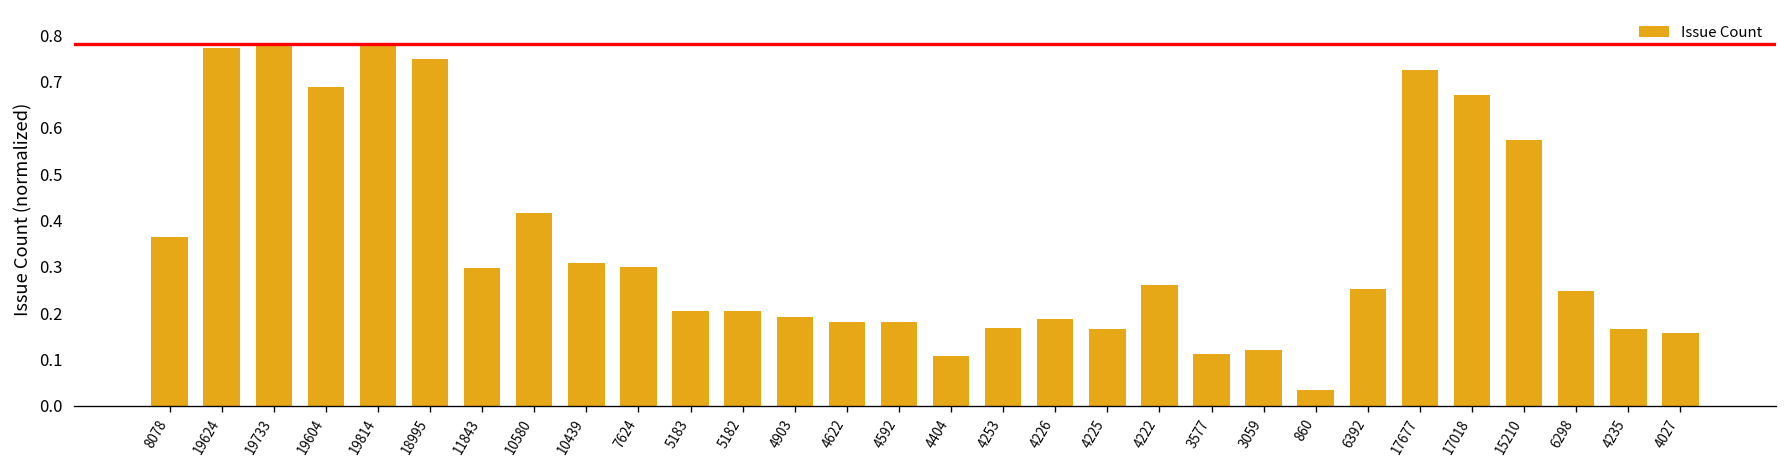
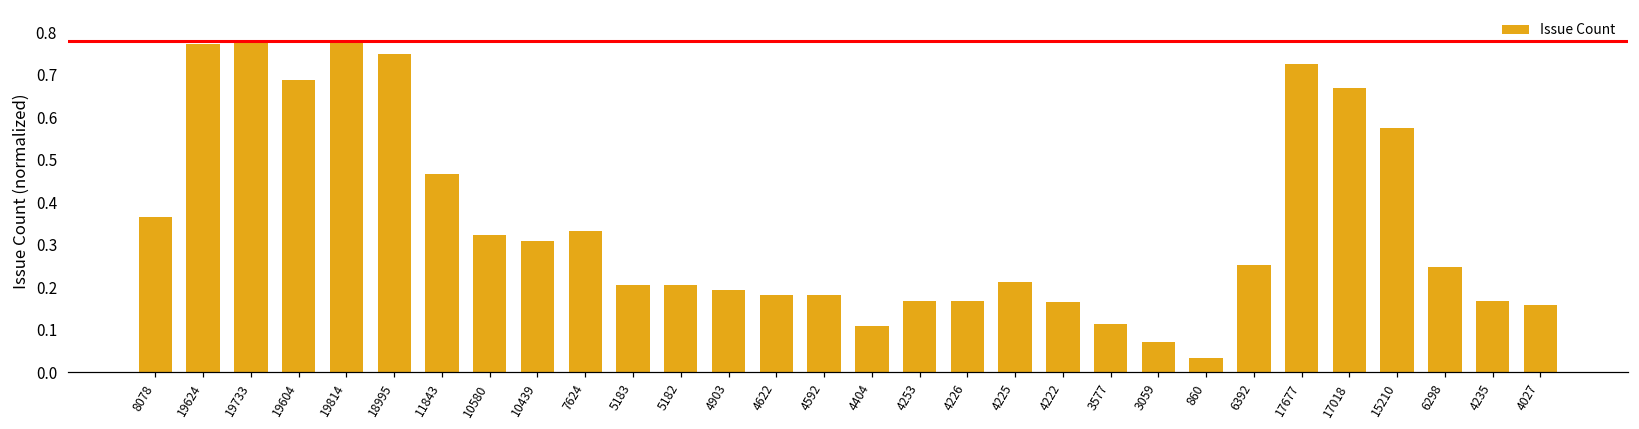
  {
    "8078": 0.36,
    "19624": 0.77,
    "19733": 0.78,
    "19604": 0.69,
    "19814": 0.78,
    "18995": 0.75,
-   "11843": 0.30,
-   "10580": 0.42,
+   "11843": 0.47,
+   "10580": 0.32,
    "10439": 0.31,
-   "7624": 0.30,
+   "7624": 0.33,
    "5183": 0.20,
    "5182": 0.20,
    "4903": 0.19,
    "4622": 0.18,
    "4592": 0.18,
    "4404": 0.11,
    "4253": 0.17,
-   "4226": 0.19,
-   "4225": 0.17,
-   "4222": 0.26,
+   "4226": 0.17,
+   "4225": 0.21,
+   "4222": 0.17,
    "3577": 0.11,
-   "3059": 0.12,
+   "3059": 0.07,
    "860": 0.03,
    "6392": 0.25,
    "17677": 0.73,
    "17018": 0.67,
    "15210": 0.57,
    "6298": 0.25,
    "4235": 0.17,
    "4027": 0.16
  }
